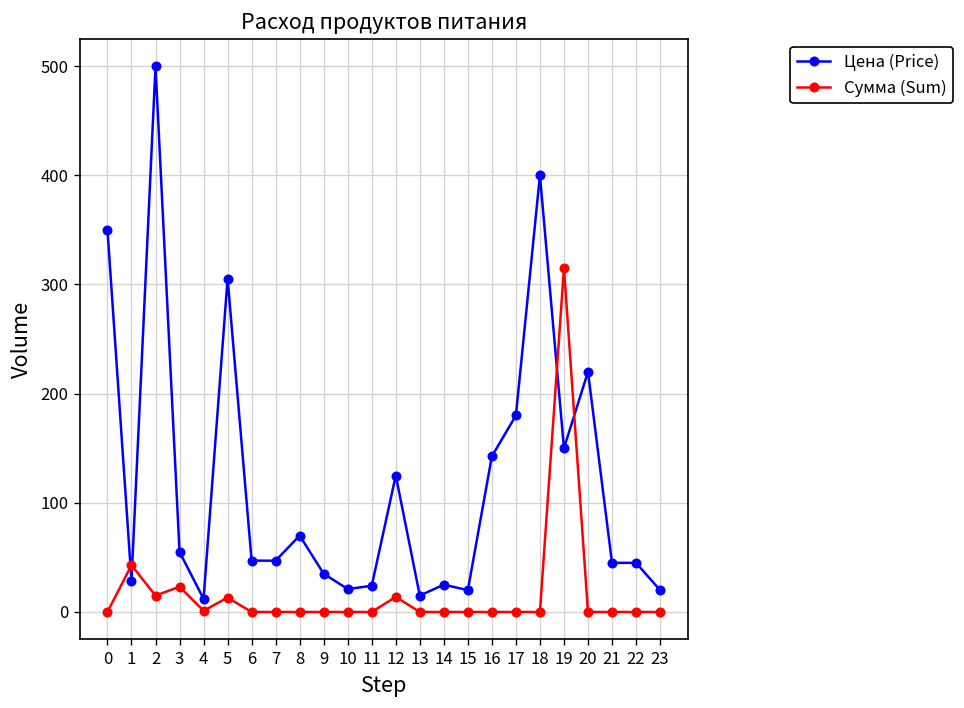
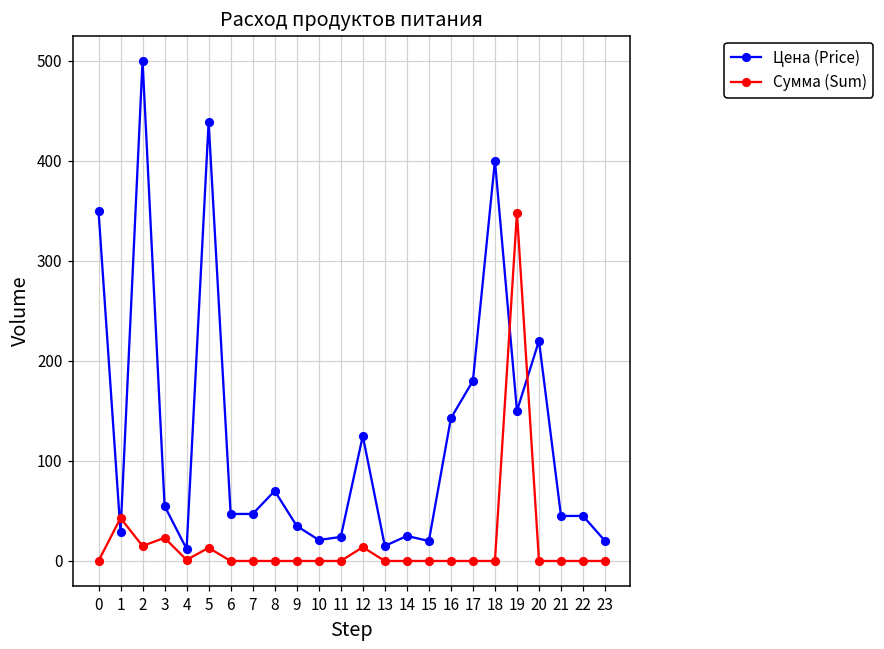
  {
    "Цена (Price)": {
      "0": 350,
      "1": 30,
      "2": 500,
      "3": 60,
      "4": 10,
-     "5": 310,
+     "5": 440,
      "6": 50,
      "7": 50,
      "8": 70,
      "9": 40,
      "10": 20,
      "11": 20,
      "12": 130,
      "13": 20,
      "14": 30,
      "15": 20,
      "16": 140,
      "17": 180,
      "18": 400,
      "19": 150,
      "20": 220,
      "21": 50,
      "22": 50,
      "23": 20
    },
    "Сумма (Sum)": {
      "0": 0,
      "1": 40,
      "2": 20,
      "3": 20,
      "4": 0,
      "5": 10,
      "6": 0,
      "7": 0,
      "8": 0,
      "9": 0,
      "10": 0,
      "11": 0,
      "12": 10,
      "13": 0,
      "14": 0,
      "15": 0,
      "16": 0,
      "17": 0,
      "18": 0,
-     "19": 320,
+     "19": 350,
      "20": 0,
      "21": 0,
      "22": 0,
      "23": 0
    }
  }
